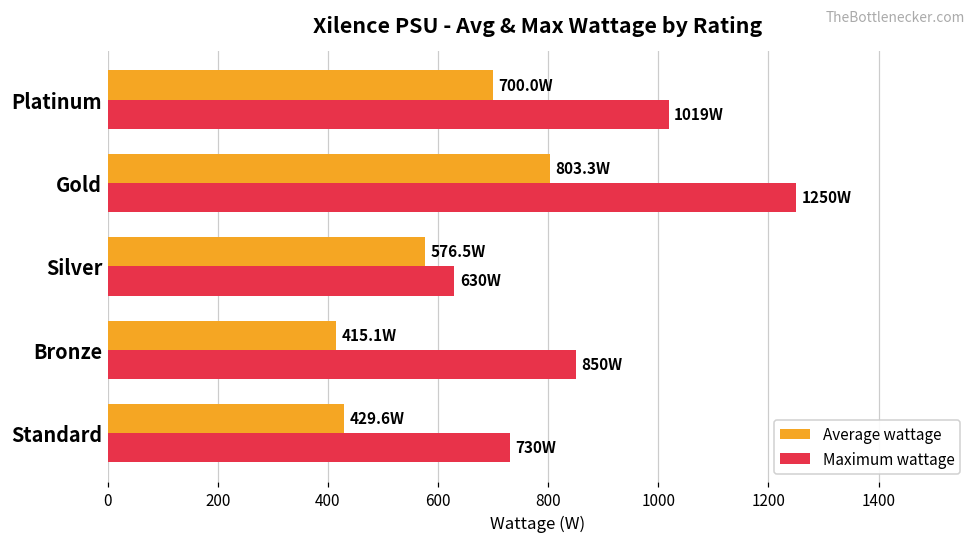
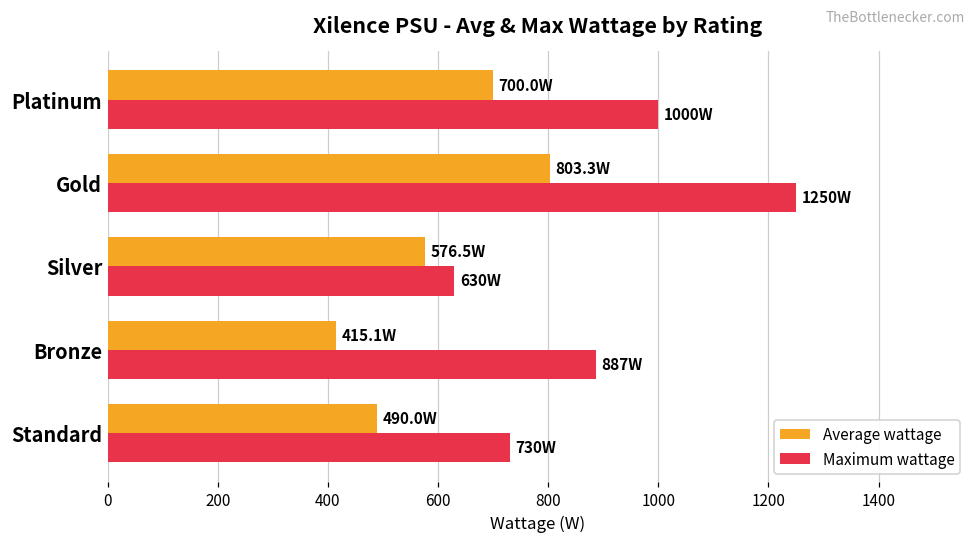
  {
    "Average wattage": {
      "Platinum": "700.0W",
      "Gold": "803.3W",
      "Silver": "576.5W",
      "Bronze": "415.1W",
-     "Standard": "429.6W"
+     "Standard": "490.0W"
    },
    "Maximum wattage": {
-     "Platinum": "1019W",
+     "Platinum": "1000W",
      "Gold": "1250W",
      "Silver": "630W",
-     "Bronze": "850W",
+     "Bronze": "887W",
      "Standard": "730W"
    }
  }
